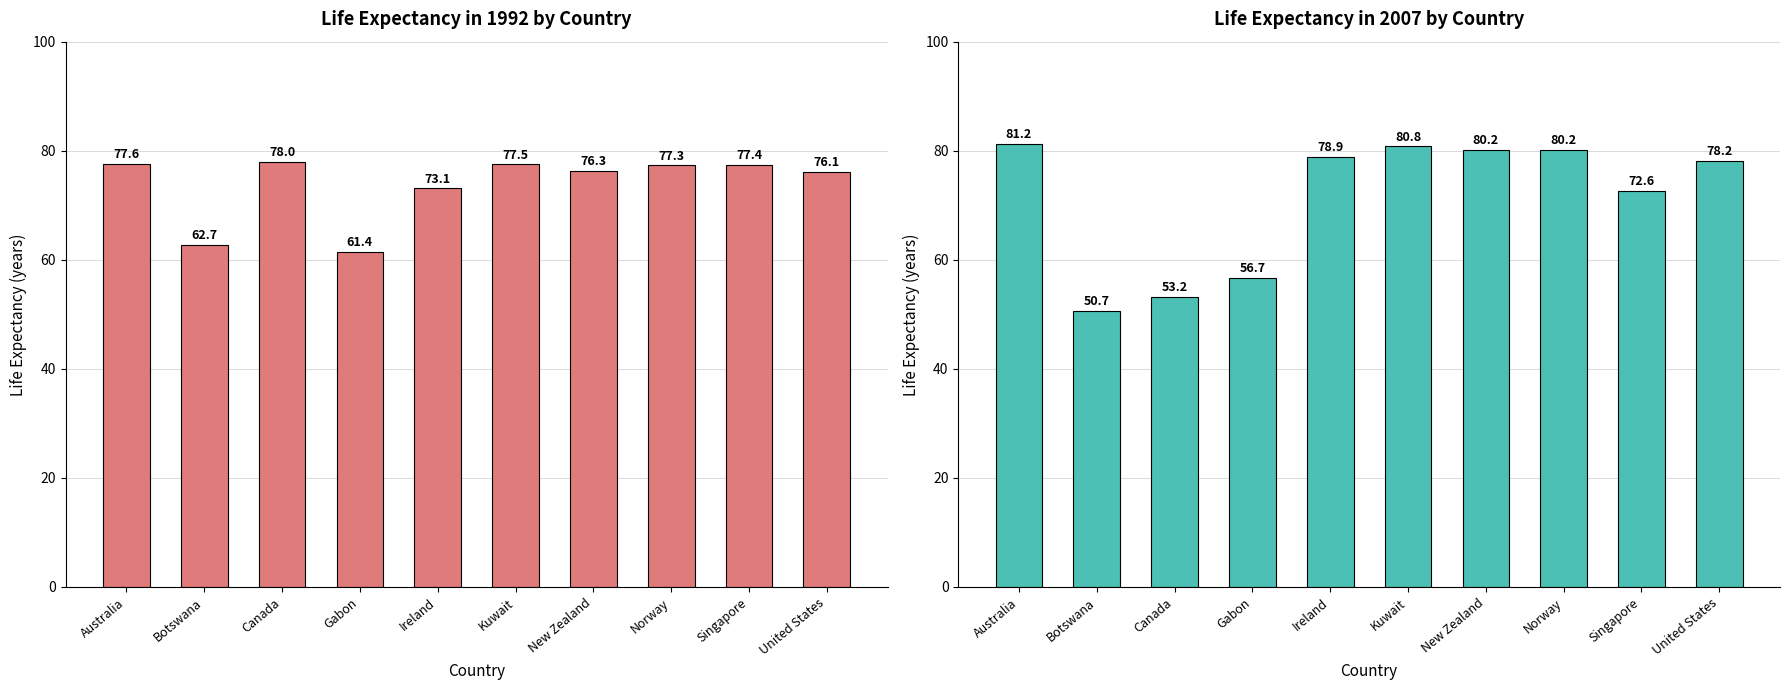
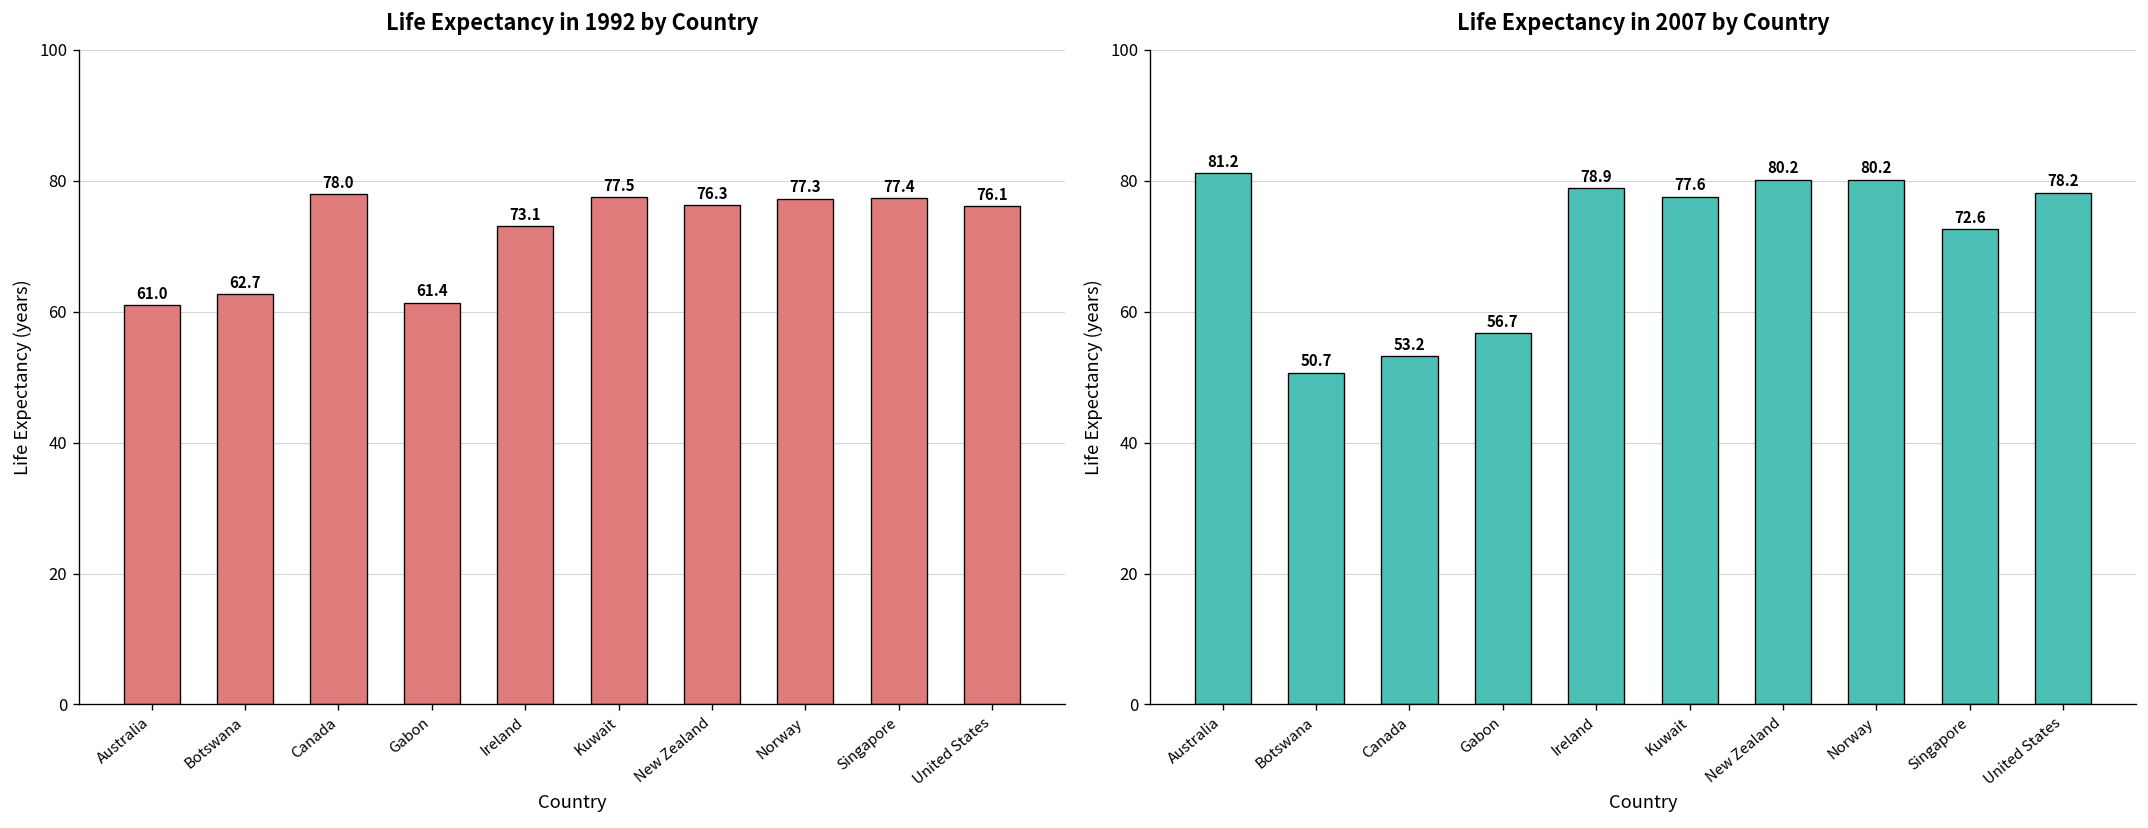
  {
    "Life Expectancy in 1992 by Country": {
-     "Australia": 77.6,
+     "Australia": 61.0,
      "Botswana": 62.7,
      "Canada": 78.0,
      "Gabon": 61.4,
      "Ireland": 73.1,
      "Kuwait": 77.5,
      "New Zealand": 76.3,
      "Norway": 77.3,
      "Singapore": 77.4,
      "United States": 76.1
    },
    "Life Expectancy in 2007 by Country": {
      "Australia": 81.2,
      "Botswana": 50.7,
      "Canada": 53.2,
      "Gabon": 56.7,
      "Ireland": 78.9,
-     "Kuwait": 80.8,
+     "Kuwait": 77.6,
      "New Zealand": 80.2,
      "Norway": 80.2,
      "Singapore": 72.6,
      "United States": 78.2
    }
  }
